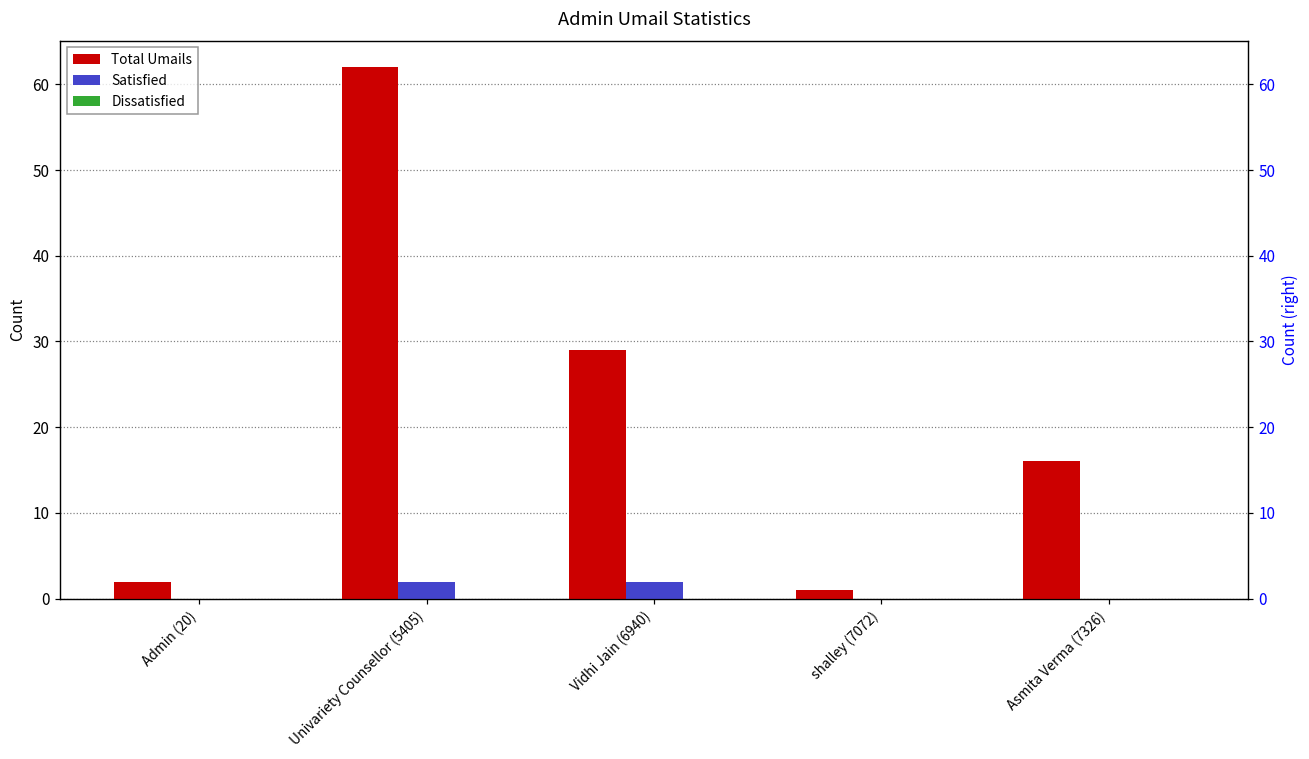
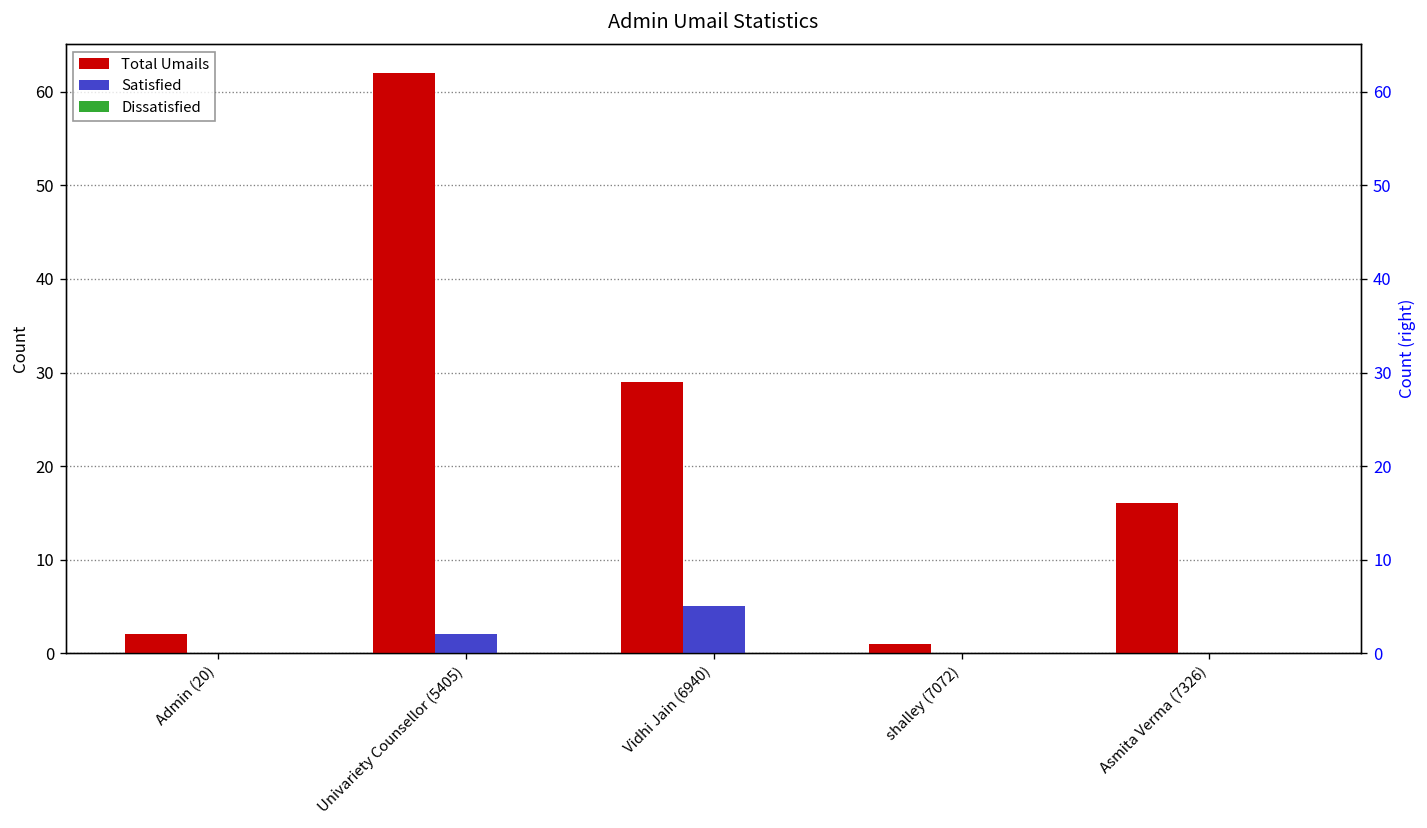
  {
    "Total Umails": {
      "Admin (20)": 2,
      "Univariety Counsellor (5405)": 62,
      "Vidhi Jain (6940)": 29,
      "shalley (7072)": 1,
      "Asmita Verma (7326)": 16
    },
    "Satisfied": {
      "Admin (20)": 0,
      "Univariety Counsellor (5405)": 2,
-     "Vidhi Jain (6940)": 2,
+     "Vidhi Jain (6940)": 5,
      "shalley (7072)": 0,
      "Asmita Verma (7326)": 0
    },
    "Dissatisfied": {
      "Admin (20)": 0,
      "Univariety Counsellor (5405)": 0,
      "Vidhi Jain (6940)": 0,
      "shalley (7072)": 0,
      "Asmita Verma (7326)": 0
    }
  }
